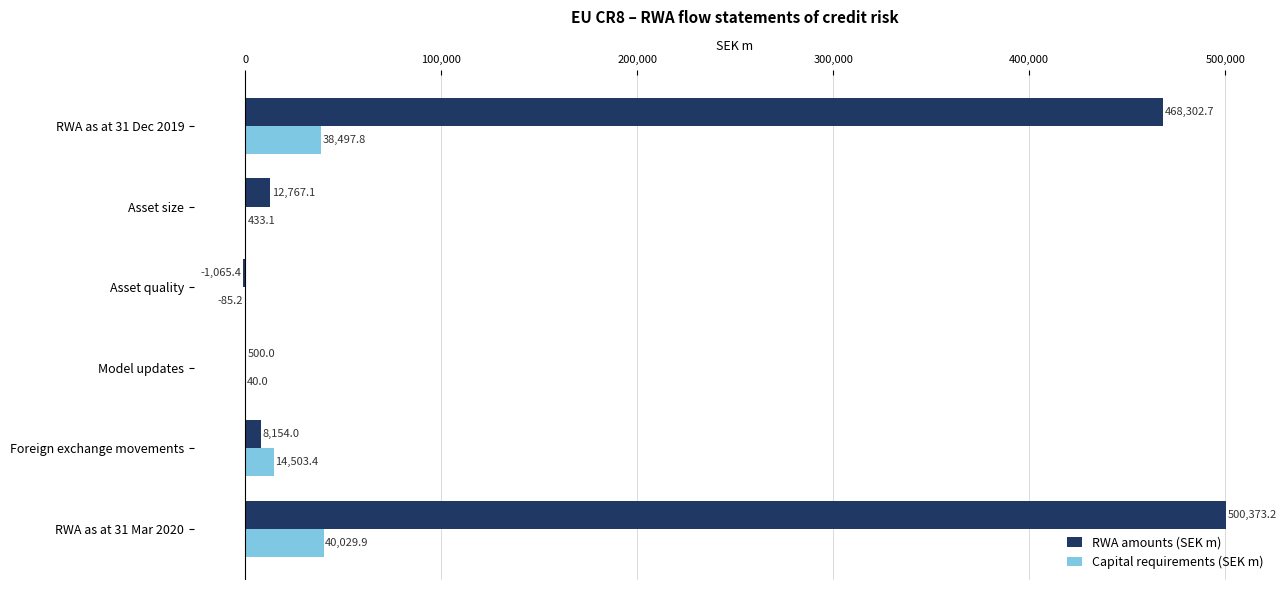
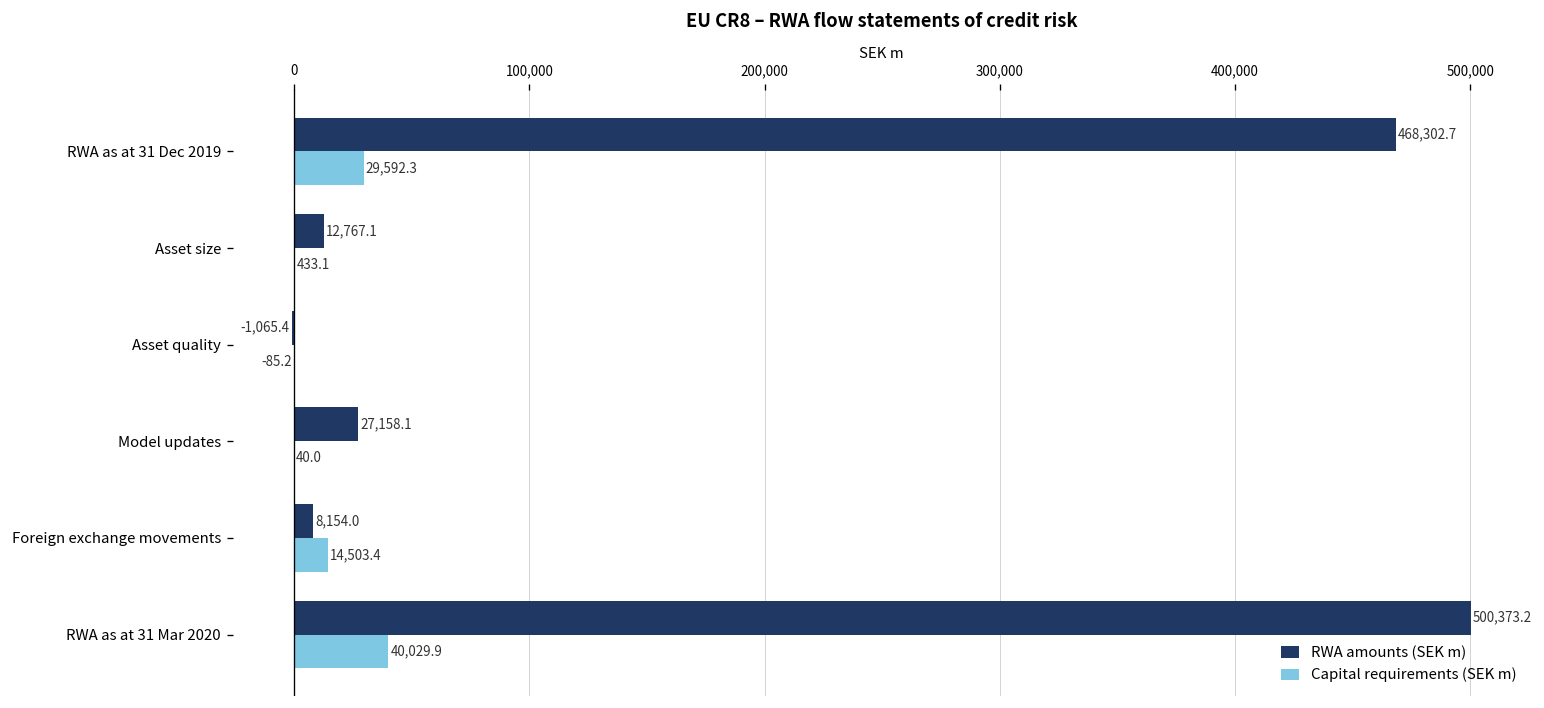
  {
    "RWA amounts (SEK m)": {
      "RWA as at 31 Dec 2019": "468,302.7",
      "Asset size": "12,767.1",
      "Asset quality": "-1,065.4",
-     "Model updates": "500.0",
+     "Model updates": "27,158.1",
      "Foreign exchange movements": "8,154.0",
      "RWA as at 31 Mar 2020": "500,373.2"
    },
    "Capital requirements (SEK m)": {
-     "RWA as at 31 Dec 2019": "38,497.8",
+     "RWA as at 31 Dec 2019": "29,592.3",
      "Asset size": "433.1",
      "Asset quality": "-85.2",
      "Model updates": "40.0",
      "Foreign exchange movements": "14,503.4",
      "RWA as at 31 Mar 2020": "40,029.9"
    }
  }
